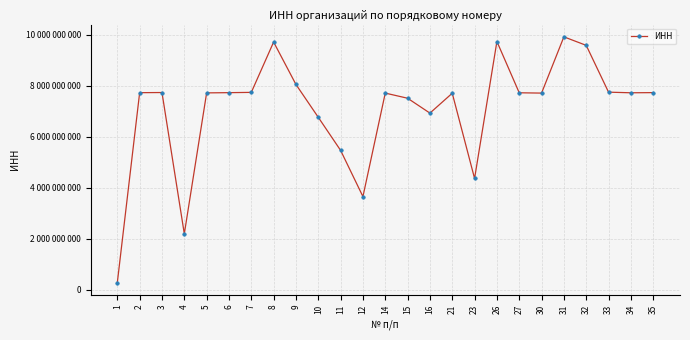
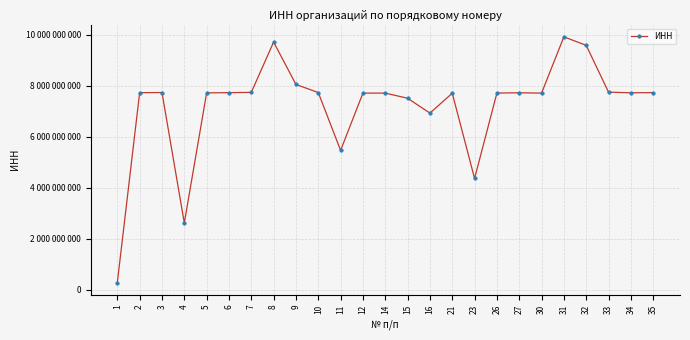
  {
    "1": 300000000,
    "2": 7700000000,
    "3": 7700000000,
-   "4": 2200000000,
+   "4": 2600000000,
    "5": 7700000000,
    "6": 7700000000,
    "7": 7700000000,
    "8": 9700000000,
    "9": 8000000000,
-   "10": 6800000000,
+   "10": 7700000000,
    "11": 5500000000,
-   "12": 3700000000,
+   "12": 7700000000,
    "14": 7700000000,
    "15": 7500000000,
    "16": 6900000000,
    "21": 7700000000,
    "23": 4400000000,
-   "26": 9700000000,
+   "26": 7700000000,
    "27": 7700000000,
    "30": 7700000000,
    "31": 9900000000,
    "32": 9600000000,
    "33": 7700000000,
    "34": 7700000000,
    "35": 7700000000
  }
